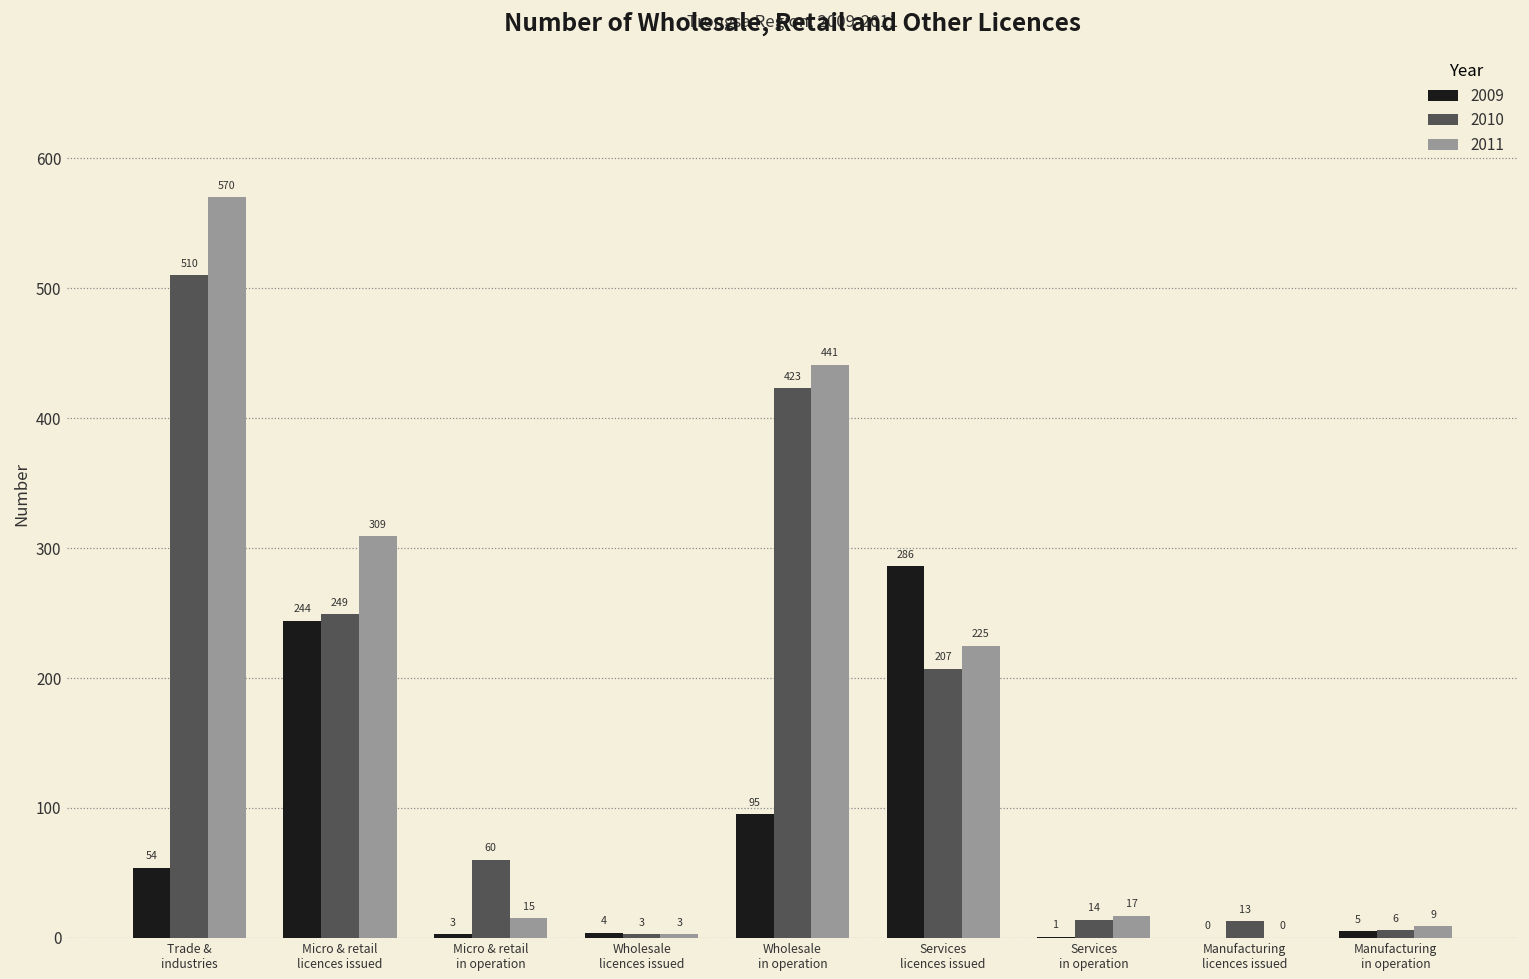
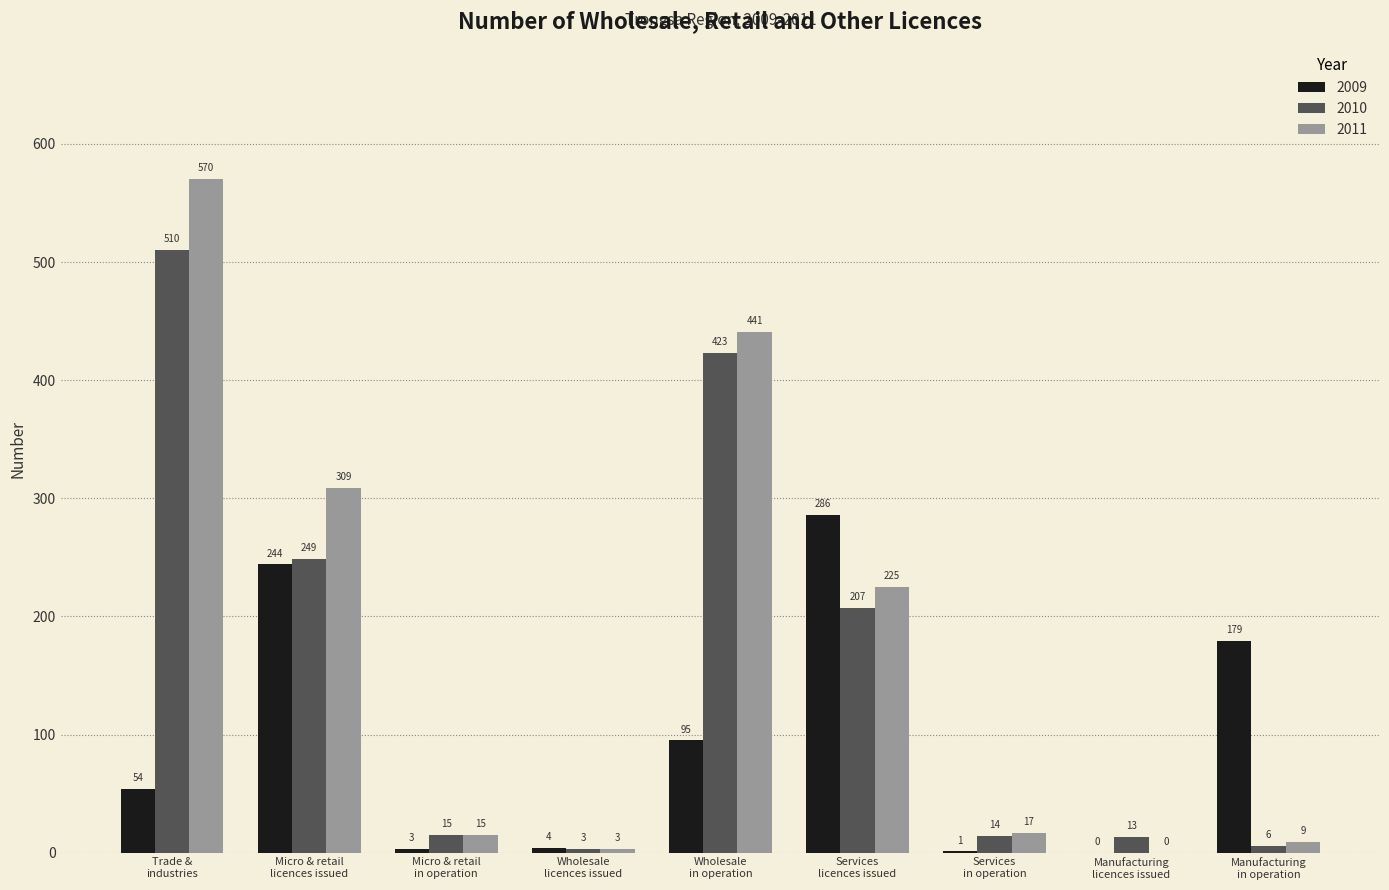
  {
    "2009": {
      "Trade & industries": 54,
      "Micro & retail licences issued": 244,
      "Micro & retail in operation": 3,
      "Wholesale licences issued": 4,
      "Wholesale in operation": 95,
      "Services licences issued": 286,
      "Services in operation": 1,
      "Manufacturing licences issued": 0,
-     "Manufacturing in operation": 5
+     "Manufacturing in operation": 179
    },
    "2010": {
      "Trade & industries": 510,
      "Micro & retail licences issued": 249,
-     "Micro & retail in operation": 60,
+     "Micro & retail in operation": 15,
      "Wholesale licences issued": 3,
      "Wholesale in operation": 423,
      "Services licences issued": 207,
      "Services in operation": 14,
      "Manufacturing licences issued": 13,
      "Manufacturing in operation": 6
    },
    "2011": {
      "Trade & industries": 570,
      "Micro & retail licences issued": 309,
      "Micro & retail in operation": 15,
      "Wholesale licences issued": 3,
      "Wholesale in operation": 441,
      "Services licences issued": 225,
      "Services in operation": 17,
      "Manufacturing licences issued": 0,
      "Manufacturing in operation": 9
    }
  }
